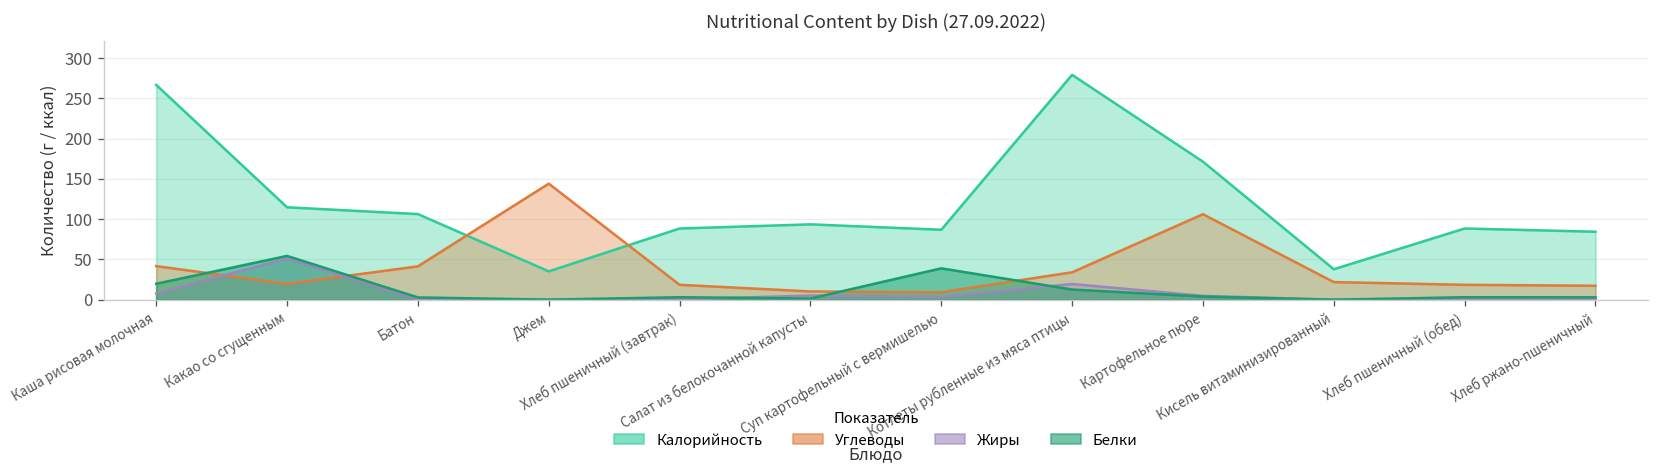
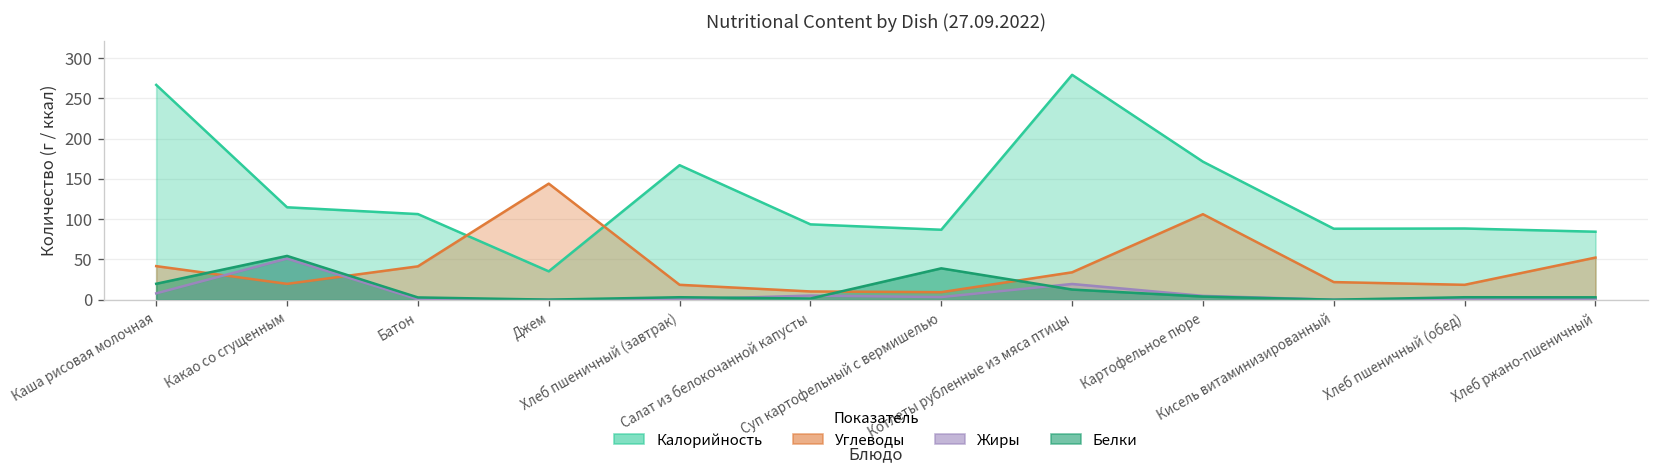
  {
    "Калорийность": {
      "Каша рисовая молочная": 270,
      "Какао со сгущенным": 110,
      "Батон": 110,
      "Джем": 40,
-     "Хлеб пшеничный (завтрак)": 90,
+     "Хлеб пшеничный (завтрак)": 170,
      "Салат из белокочанной капусты": 90,
      "Суп картофельный с вермишелью": 90,
      "Котлеты рубленные из мяса птицы": 280,
      "Картофельное пюре": 170,
-     "Кисель витаминизированный": 40,
+     "Кисель витаминизированный": 90,
      "Хлеб пшеничный (обед)": 90,
      "Хлеб ржано-пшеничный": 80
    },
    "Углеводы": {
      "Каша рисовая молочная": 40,
      "Какао со сгущенным": 20,
      "Батон": 40,
      "Джем": 140,
      "Хлеб пшеничный (завтрак)": 20,
      "Салат из белокочанной капусты": 10,
      "Суп картофельный с вермишелью": 10,
      "Котлеты рубленные из мяса птицы": 30,
      "Картофельное пюре": 110,
      "Кисель витаминизированный": 20,
      "Хлеб пшеничный (обед)": 20,
-     "Хлеб ржано-пшеничный": 20
+     "Хлеб ржано-пшеничный": 50
    },
    "Жиры": {
      "Каша рисовая молочная": 10,
      "Суп картофельный с вермишелью": 0,
      "Котлеты рубленные из мяса птицы": 20
    },
    "Белки": {
      "Каша рисовая молочная": 20,
      "Суп картофельный с вермишелью": 40,
      "Котлеты рубленные из мяса птицы": 10
    }
  }
